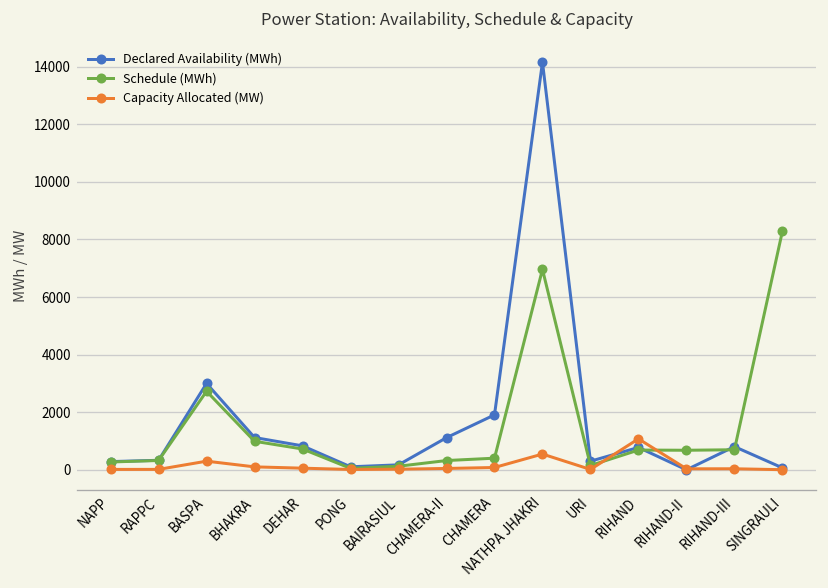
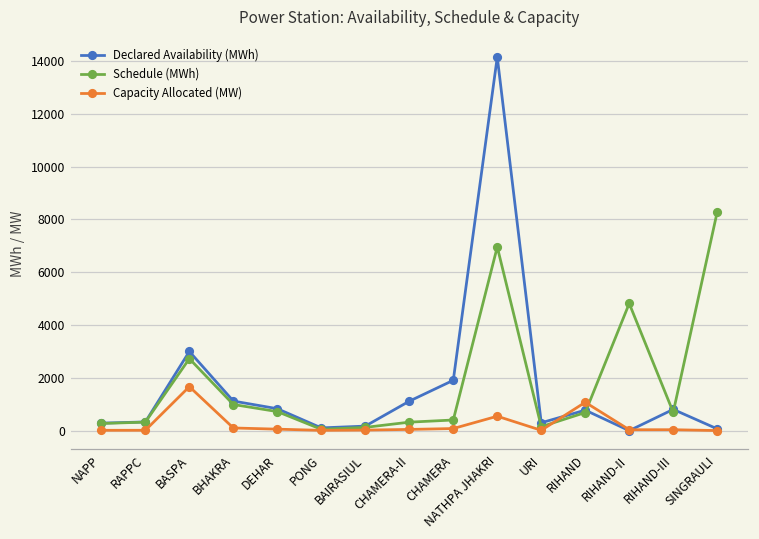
  {
    "Declared Availability (MWh)": {
      "BASPA": 3000,
      "BHAKRA": 1100,
      "DEHAR": 800,
      "CHAMERA-II": 1100,
      "CHAMERA": 1900,
      "NATHPA JHAKRI": 14200,
      "URI": 300,
      "RIHAND-III": 800
    },
    "Schedule (MWh)": {
      "BASPA": 2700,
      "BHAKRA": 1000,
      "DEHAR": 700,
      "CHAMERA-II": 300,
      "CHAMERA": 400,
      "NATHPA JHAKRI": 7000,
      "URI": 200,
-     "RIHAND-II": 700,
+     "RIHAND-II": 4800,
      "RIHAND-III": 700,
      "SINGRAULI": 8300
    },
    "Capacity Allocated (MW)": {
      "NAPP": 0,
      "RAPPC": 0,
-     "BASPA": 300,
+     "BASPA": 1700,
      "BHAKRA": 100,
      "DEHAR": 100,
      "CHAMERA-II": 0,
      "CHAMERA": 100,
      "NATHPA JHAKRI": 500,
      "URI": 0,
      "RIHAND": 1100,
      "RIHAND-III": 0
    }
  }
